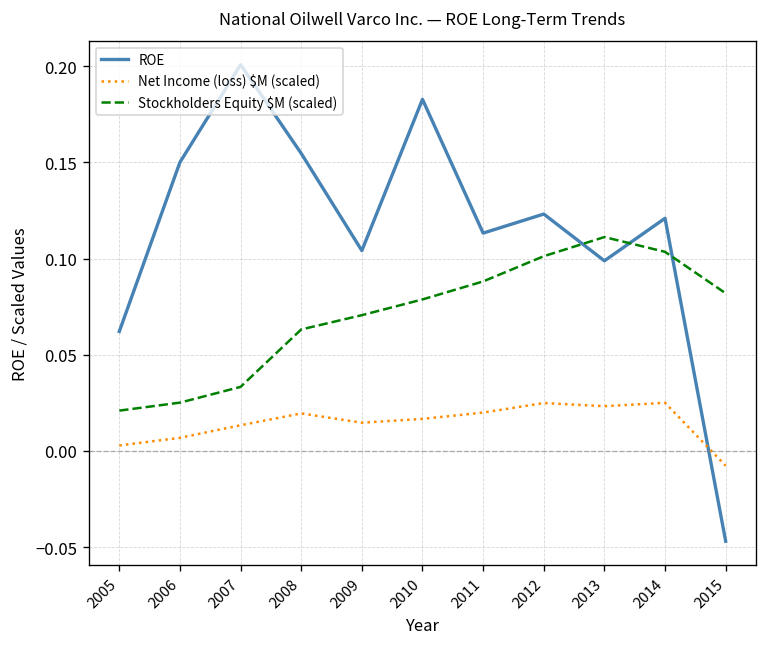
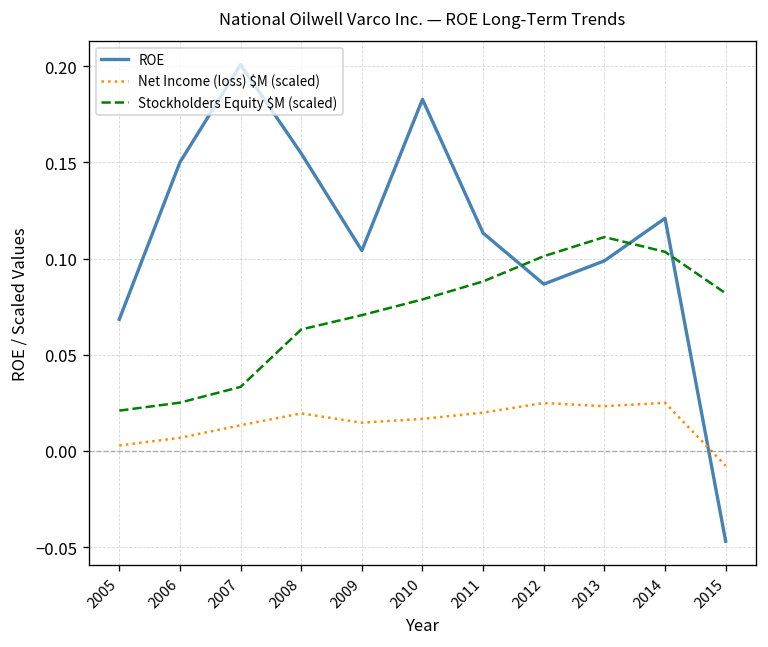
  {
    "ROE": {
-     "2005": 0.062,
+     "2005": 0.068,
      "2006": 0.150,
      "2008": 0.155,
      "2009": 0.104,
      "2010": 0.183,
      "2011": 0.113,
-     "2012": 0.123,
+     "2012": 0.087,
      "2013": 0.099,
      "2014": 0.121,
      "2015": -0.047
    },
    "Net Income (loss) $M (scaled)": {
      "2005": 0.003,
      "2006": 0.007,
      "2007": 0.013,
      "2008": 0.020,
      "2009": 0.015,
      "2010": 0.017,
      "2011": 0.020,
      "2012": 0.025,
      "2013": 0.023,
      "2014": 0.025,
      "2015": -0.008
    },
    "Stockholders Equity $M (scaled)": {
      "2005": 0.021,
      "2006": 0.025,
      "2007": 0.033,
      "2008": 0.063,
      "2009": 0.071,
      "2010": 0.079,
      "2011": 0.088,
      "2012": 0.101,
      "2013": 0.111,
      "2014": 0.103,
      "2015": 0.082
    }
  }
